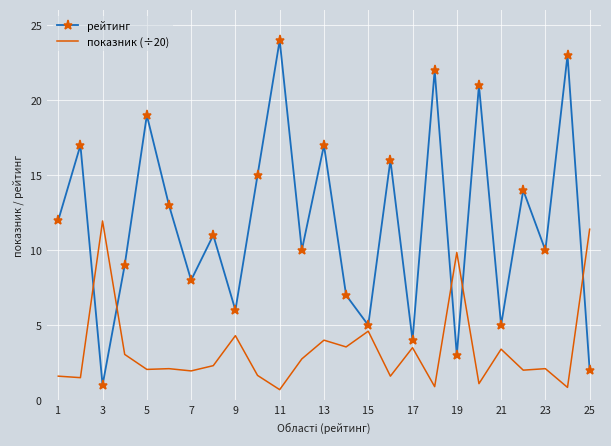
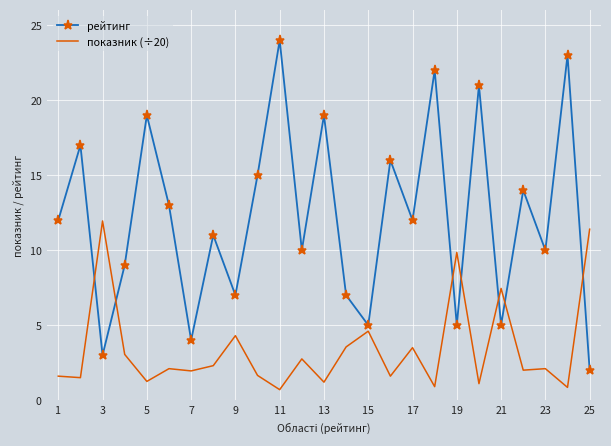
  {
    "рейтинг": {
      "1": 12,
-     "3": 1,
+     "3": 3,
      "5": 19,
-     "7": 8,
-     "9": 6,
+     "7": 4,
+     "9": 7,
      "11": 24,
-     "13": 17,
+     "13": 19,
      "15": 5,
-     "17": 4,
-     "19": 3,
+     "17": 12,
+     "19": 5,
      "21": 5,
      "23": 10,
      "25": 2
    },
    "показник (÷20)": {
      "1": 1.6,
      "3": 12.0,
-     "5": 2.1,
+     "5": 1.3,
      "7": 2.0,
      "9": 4.3,
      "11": 0.7,
-     "13": 4.0,
+     "13": 1.2,
      "15": 4.6,
      "17": 3.5,
      "19": 9.9,
-     "21": 3.4,
+     "21": 7.5,
      "23": 2.1,
      "25": 11.4
    }
  }
